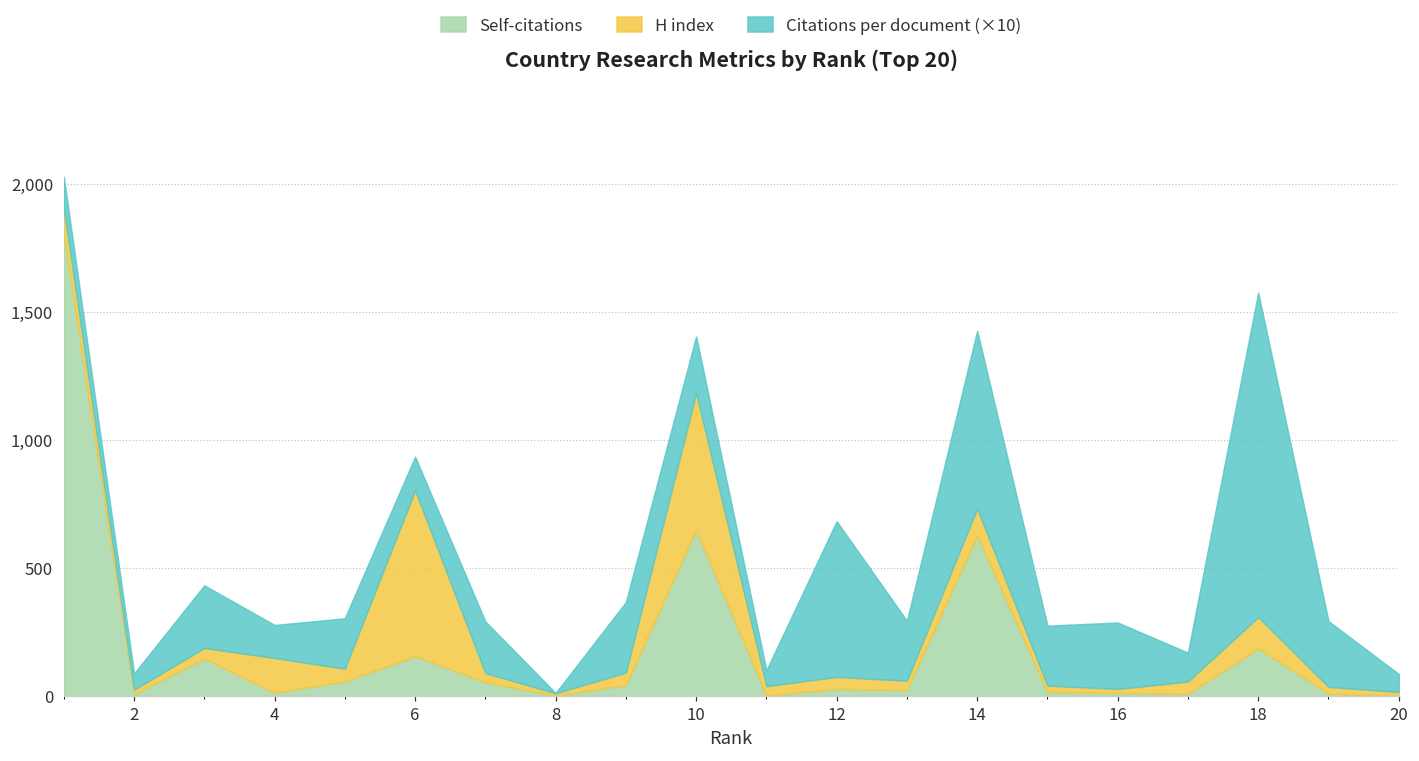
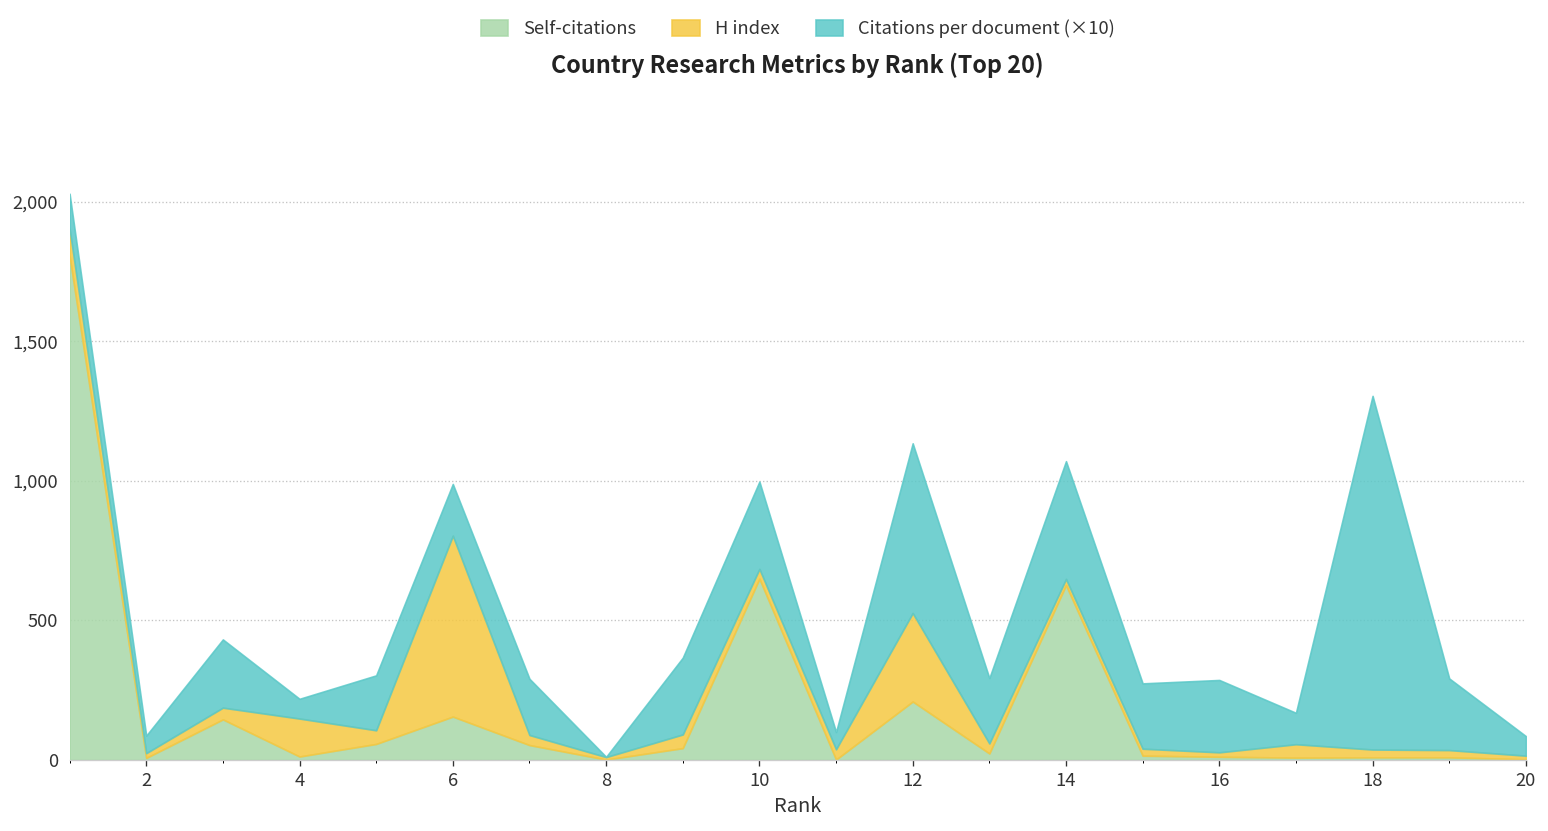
  {
    "Self-citations": {
      "2": "10",
      "4": "10",
      "6": "160",
      "10": "650",
-     "12": "30",
+     "12": "210",
      "14": "630",
      "16": "10",
-     "18": "190",
+     "18": "10",
      "20": "0"
    },
    "H index": {
      "2": "20",
      "4": "140",
      "6": "650",
-     "10": "540",
-     "12": "50",
-     "14": "110",
+     "10": "40",
+     "12": "320",
+     "14": "20",
      "16": "20",
-     "18": "120",
+     "18": "30",
      "20": "10"
    },
    "Citations per document (×10)": {
      "2": "60",
-     "4": "130",
-     "6": "130",
-     "10": "220",
+     "4": "70",
+     "6": "190",
+     "10": "310",
      "12": "610",
-     "14": "690",
+     "14": "420",
      "16": "260",
      "18": "1,270",
      "20": "70"
    }
  }
